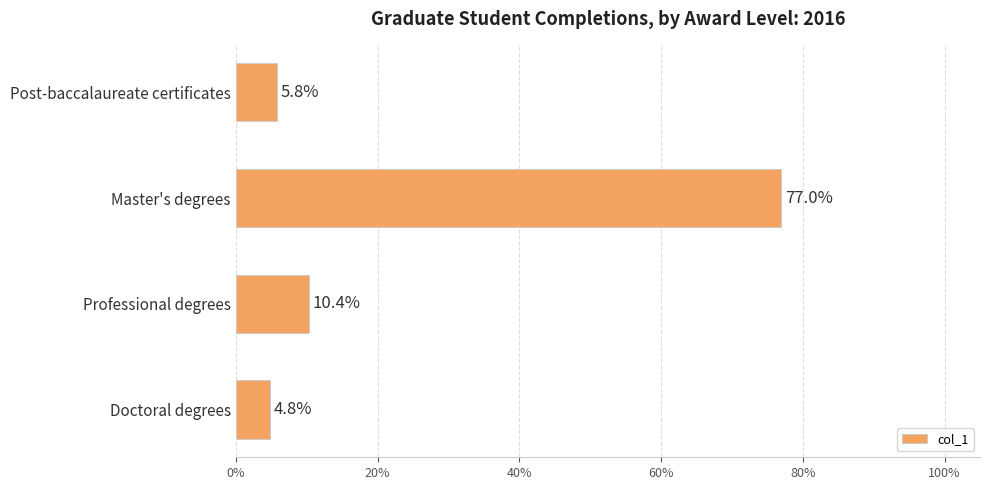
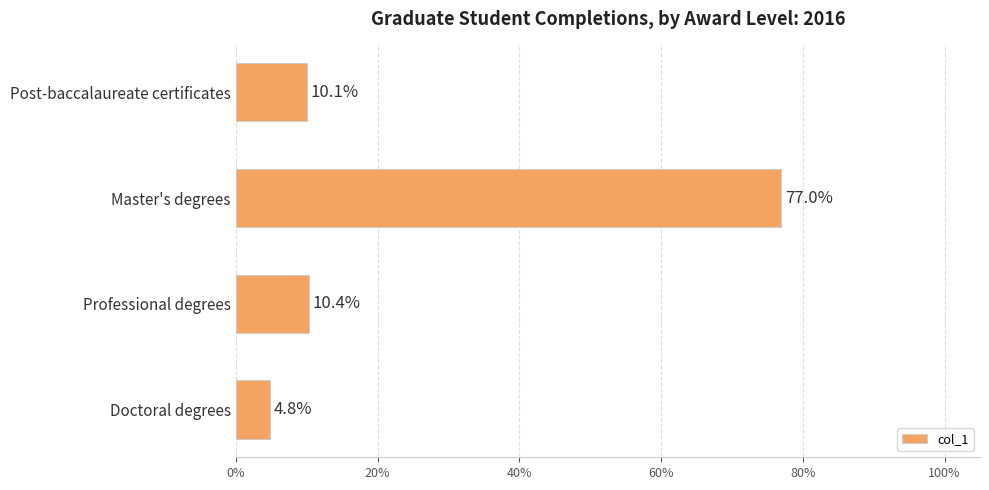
  {
-   "Post-baccalaureate certificates": "5.8%",
+   "Post-baccalaureate certificates": "10.1%",
    "Master's degrees": "77.0%",
    "Professional degrees": "10.4%",
    "Doctoral degrees": "4.8%"
  }
